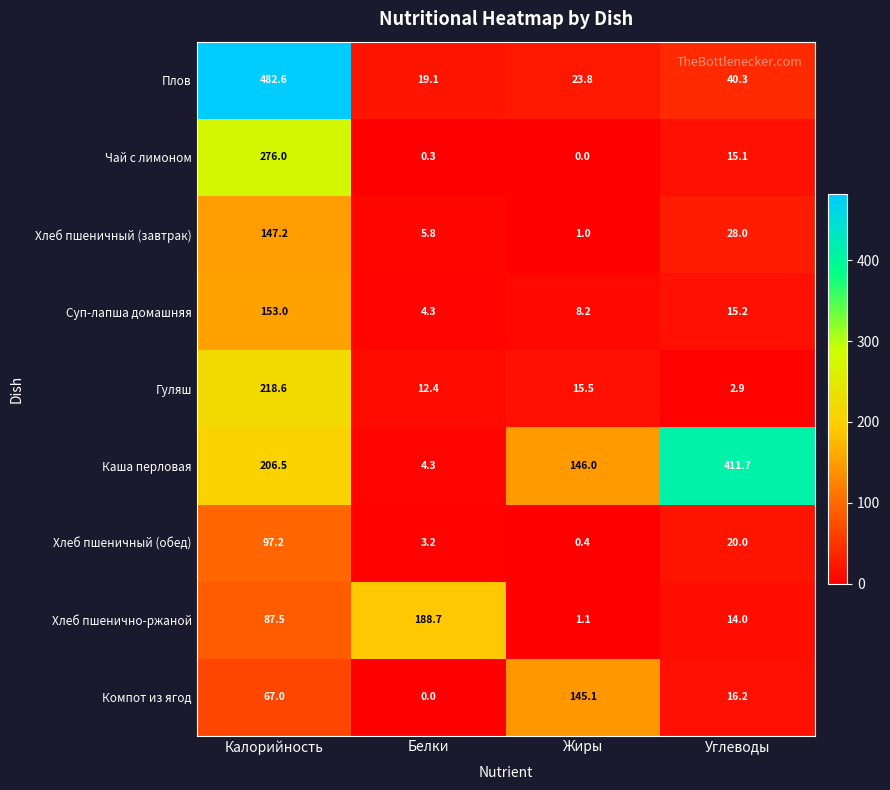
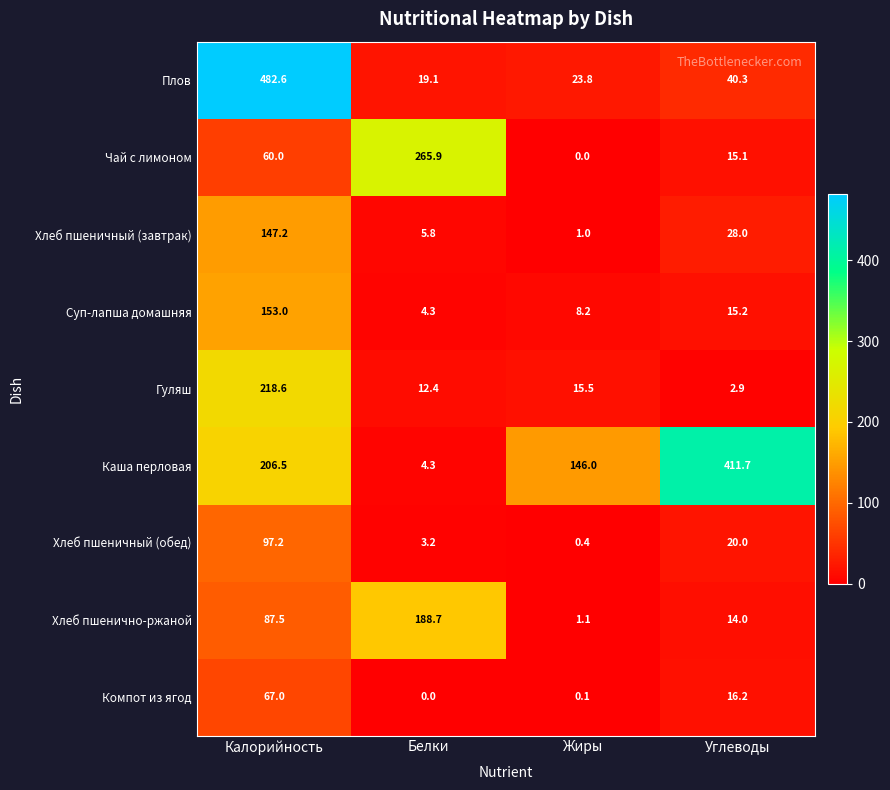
  {
    "Плов": {
      "Калорийность": 482.6,
      "Белки": 19.1,
      "Жиры": 23.8
    },
    "Чай с лимоном": {
-     "Калорийность": 276.0,
-     "Белки": 0.3,
+     "Калорийность": 60.0,
+     "Белки": 265.9,
      "Жиры": 0.0,
      "Углеводы": 15.1
    },
    "Хлеб пшеничный (завтрак)": {
      "Калорийность": 147.2,
      "Белки": 5.8,
      "Жиры": 1.0,
      "Углеводы": 28.0
    },
    "Суп-лапша домашняя": {
      "Калорийность": 153.0,
      "Белки": 4.3,
      "Жиры": 8.2,
      "Углеводы": 15.2
    },
    "Гуляш": {
      "Калорийность": 218.6,
      "Белки": 12.4,
      "Жиры": 15.5,
      "Углеводы": 2.9
    },
    "Каша перловая": {
      "Калорийность": 206.5,
      "Белки": 4.3,
      "Жиры": 146.0,
      "Углеводы": 411.7
    },
    "Хлеб пшеничный (обед)": {
      "Калорийность": 97.2,
      "Белки": 3.2,
      "Жиры": 0.4,
      "Углеводы": 20.0
    },
    "Хлеб пшенично-ржаной": {
      "Калорийность": 87.5,
      "Белки": 188.7,
      "Жиры": 1.1,
      "Углеводы": 14.0
    },
    "Компот из ягод": {
      "Калорийность": 67.0,
      "Белки": 0.0,
-     "Жиры": 145.1,
+     "Жиры": 0.1,
      "Углеводы": 16.2
    }
  }
